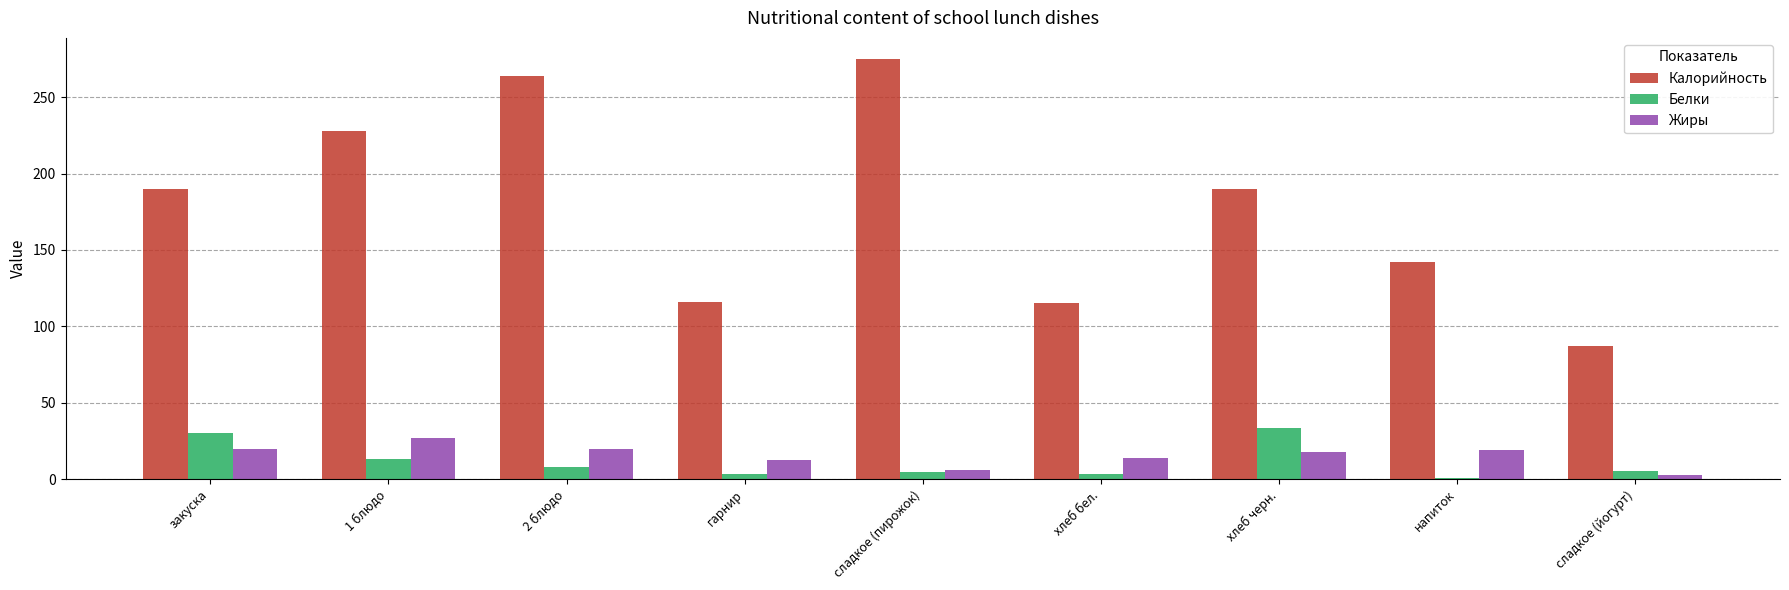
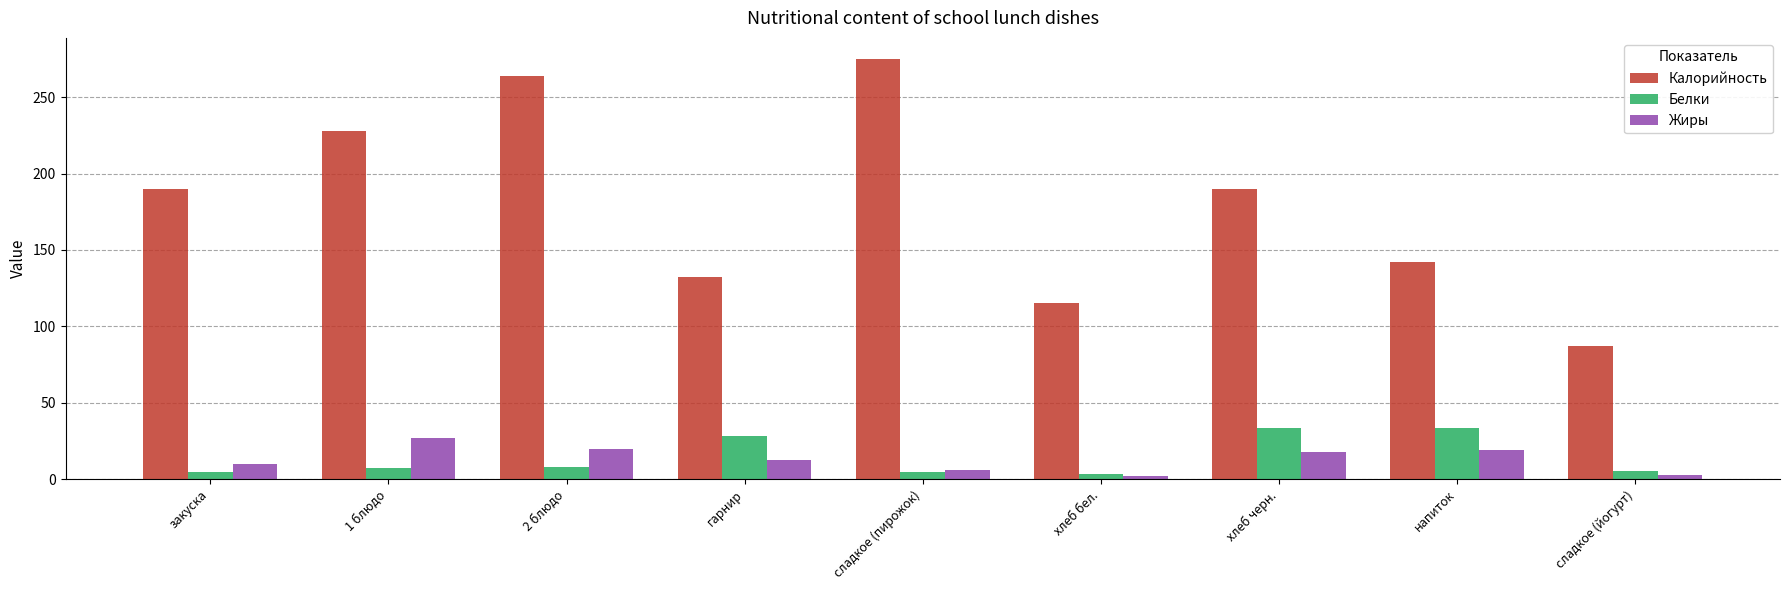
  {
    "Калорийность": {
      "закуска": 190,
      "1 блюдо": 228,
      "2 блюдо": 264,
-     "гарнир": 116,
+     "гарнир": 132,
      "сладкое (пирожок)": 275,
      "хлеб бел.": 115,
      "хлеб черн.": 190,
      "напиток": 142,
      "сладкое (йогурт)": 87
    },
    "Белки": {
-     "закуска": 30,
-     "1 блюдо": 13,
+     "закуска": 5,
+     "1 блюдо": 7,
      "2 блюдо": 8,
-     "гарнир": 3,
+     "гарнир": 28,
      "сладкое (пирожок)": 5,
      "хлеб бел.": 3,
      "хлеб черн.": 33,
-     "напиток": 1,
+     "напиток": 33,
      "сладкое (йогурт)": 5
    },
    "Жиры": {
-     "закуска": 20,
+     "закуска": 10,
      "1 блюдо": 27,
      "2 блюдо": 20,
      "гарнир": 13,
      "сладкое (пирожок)": 6,
-     "хлеб бел.": 14,
+     "хлеб бел.": 2,
      "хлеб черн.": 18,
      "напиток": 19,
      "сладкое (йогурт)": 3
    }
  }
